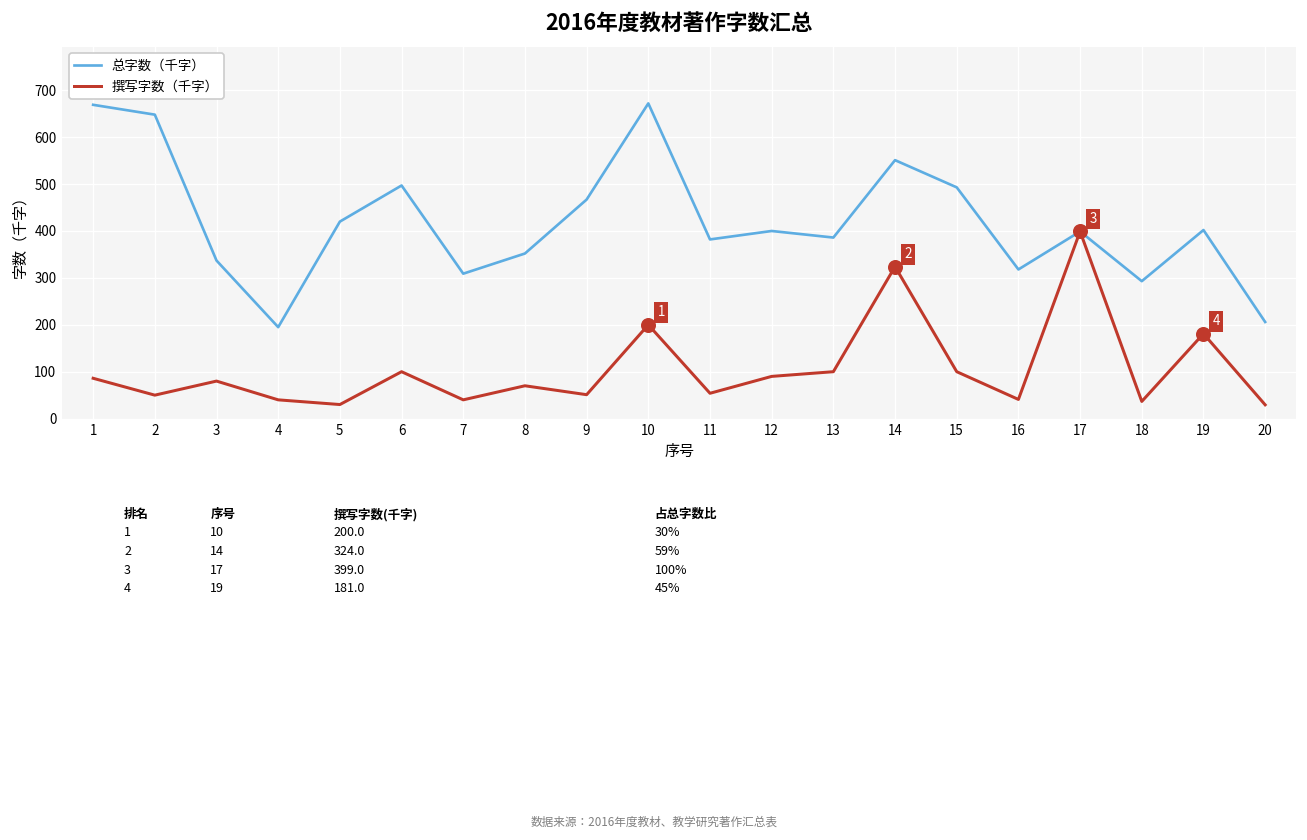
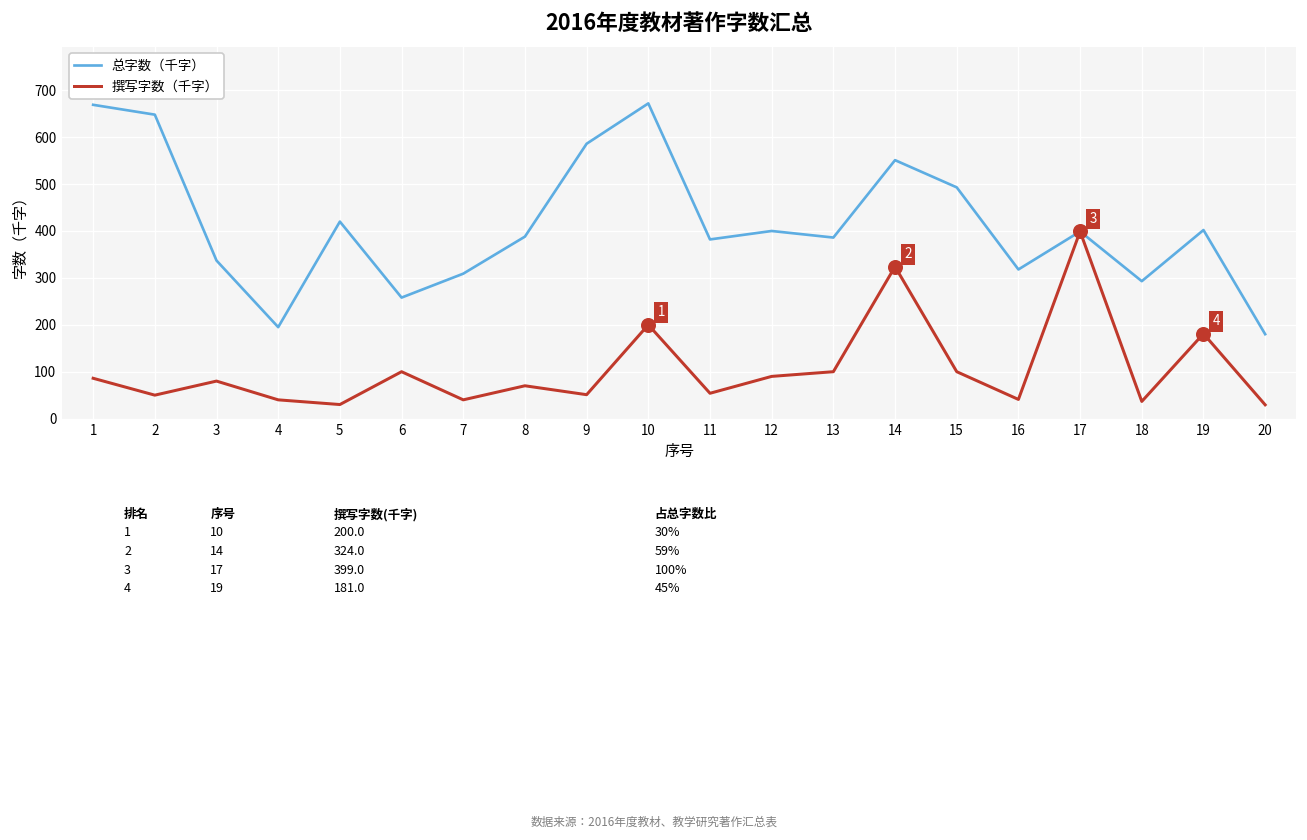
  {
    "总字数（千字）": {
      "1": 670,
      "2": 650,
      "3": 340,
      "4": 200,
      "5": 420,
-     "6": 500,
+     "6": 260,
      "7": 310,
-     "8": 350,
-     "9": 470,
+     "8": 390,
+     "9": 590,
      "10": 670,
      "11": 380,
      "12": 400,
      "13": 390,
      "14": 550,
      "15": 490,
      "16": 320,
      "18": 290,
      "19": 400,
-     "20": 210
+     "20": 180
    }
  }
